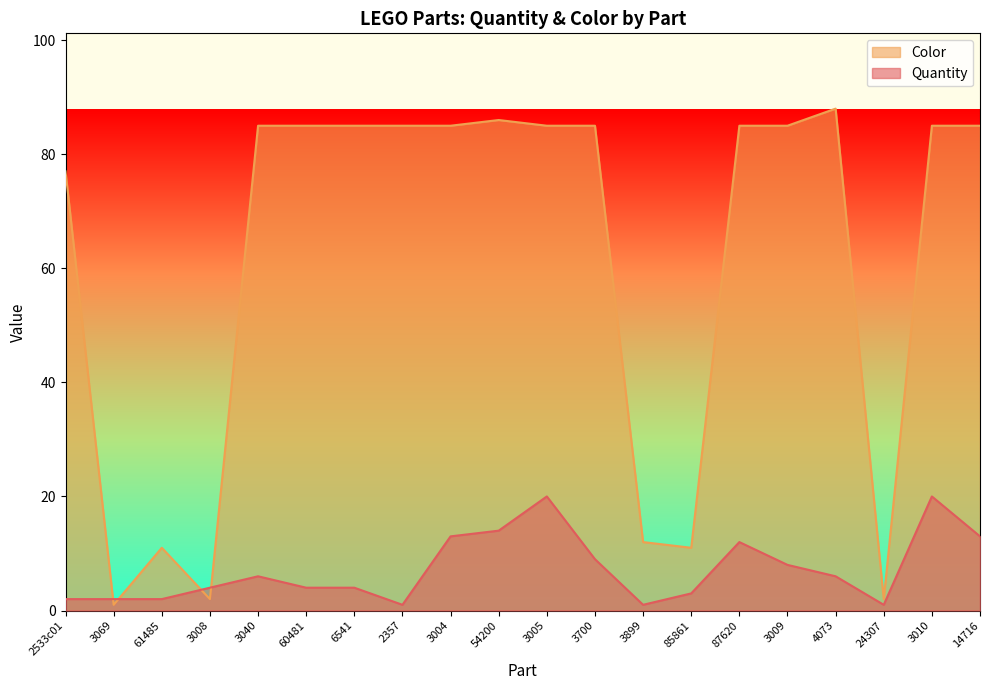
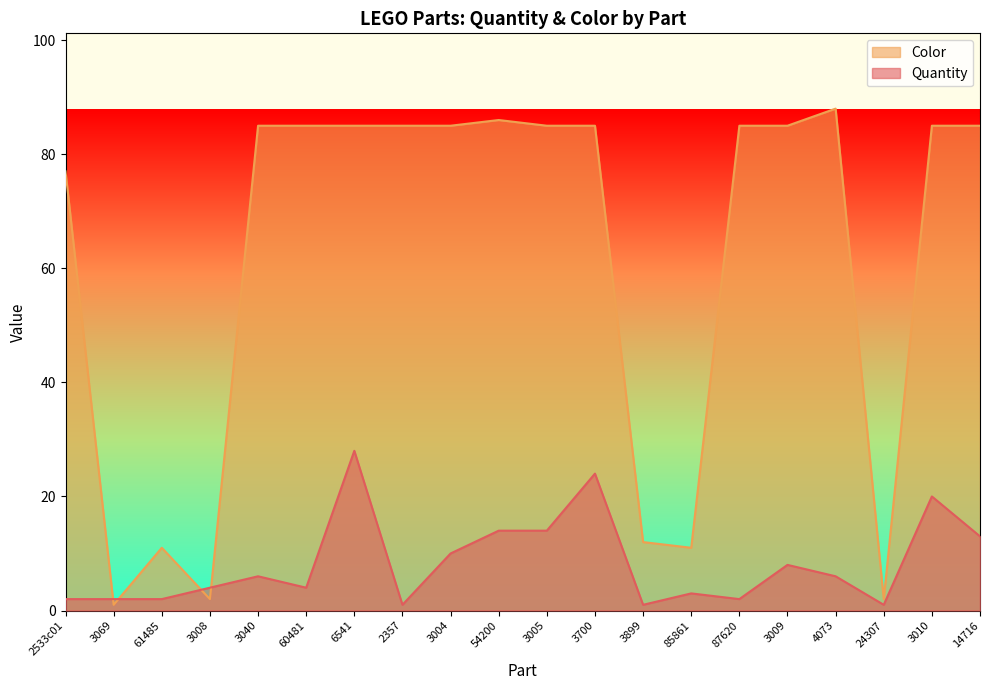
  {
    "Color": {
      "2533c01": 77,
      "3069": 1,
      "61485": 11,
      "3008": 2,
      "3040": 85,
      "60481": 85,
      "6541": 85,
      "2357": 85,
      "3004": 85,
      "54200": 86,
      "3005": 85,
      "3700": 85,
      "3899": 12,
      "85861": 11,
      "87620": 85,
      "3009": 85,
      "4073": 88,
      "24307": 2,
      "3010": 85,
      "14716": 85
    },
    "Quantity": {
      "2533c01": 2,
      "3069": 2,
      "61485": 2,
      "3008": 4,
      "3040": 6,
      "60481": 4,
-     "6541": 4,
+     "6541": 28,
      "2357": 1,
-     "3004": 13,
+     "3004": 10,
      "54200": 14,
-     "3005": 20,
-     "3700": 9,
+     "3005": 14,
+     "3700": 24,
      "3899": 1,
      "85861": 3,
-     "87620": 12,
+     "87620": 2,
      "3009": 8,
      "4073": 6,
      "24307": 1,
      "3010": 20,
      "14716": 13
    }
  }
